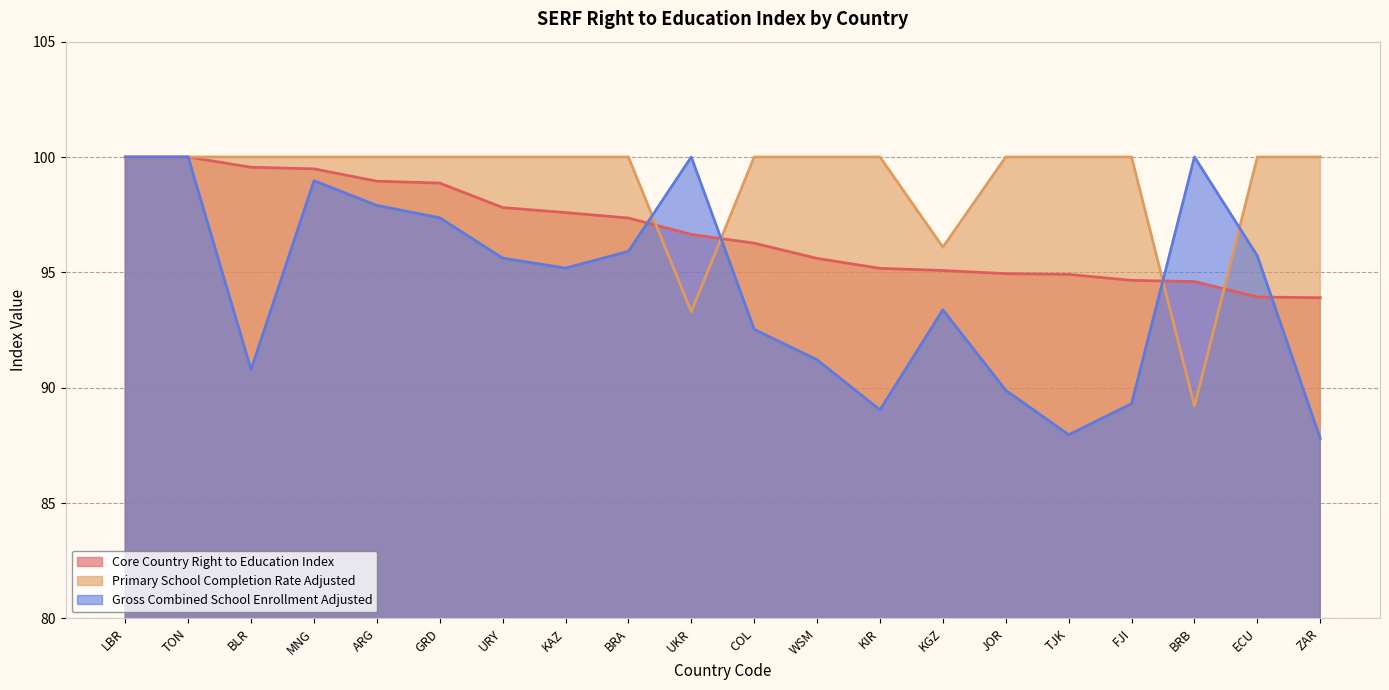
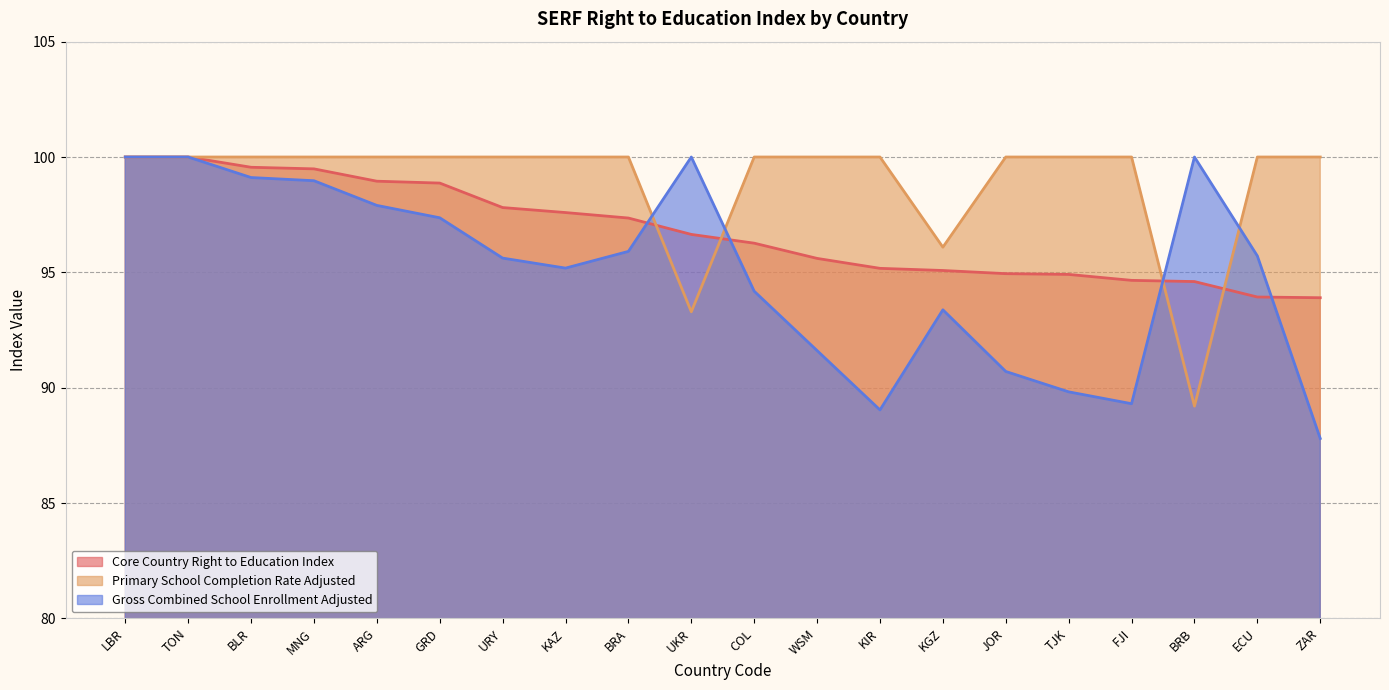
  {
    "Gross Combined School Enrollment Adjusted": {
-     "BLR": 90.8,
+     "BLR": 99.1,
      "MNG": 99.0,
      "ARG": 97.9,
      "GRD": 97.4,
      "URY": 95.6,
      "KAZ": 95.2,
      "BRA": 95.9,
      "UKR": 100.0,
-     "COL": 92.5,
-     "WSM": 91.2,
+     "COL": 94.2,
+     "WSM": 91.6,
      "KIR": 89.0,
      "KGZ": 93.4,
-     "JOR": 89.9,
-     "TJK": 88.0,
+     "JOR": 90.7,
+     "TJK": 89.8,
      "FJI": 89.3,
      "BRB": 100.0,
      "ECU": 95.7,
      "ZAR": 87.8
    }
  }
